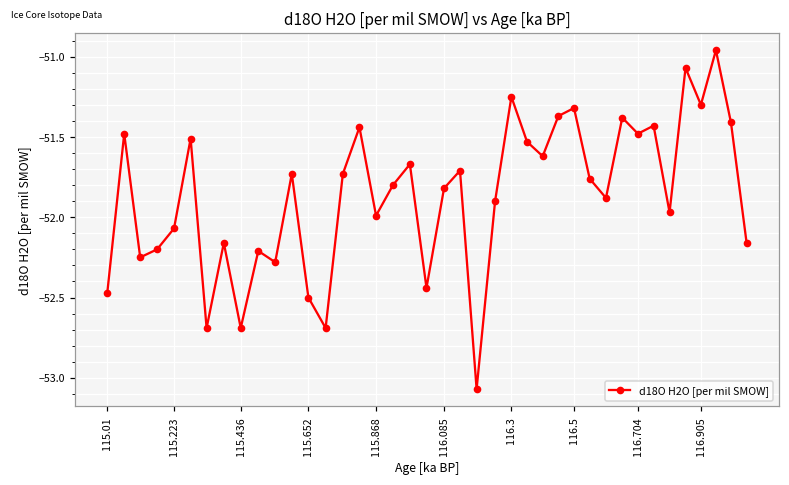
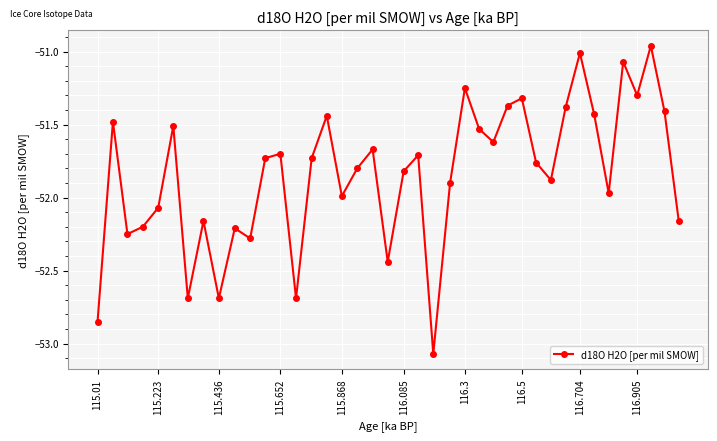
  {
-   "115.01": -52.47,
+   "115.01": -52.85,
    "115.223": -52.07,
    "115.436": -52.69,
-   "115.652": -52.5,
+   "115.652": -51.7,
    "115.868": -51.99,
    "116.085": -51.82,
    "116.3": -51.25,
    "116.5": -51.32,
-   "116.704": -51.48,
+   "116.704": -51.01,
    "116.905": -51.30
  }
